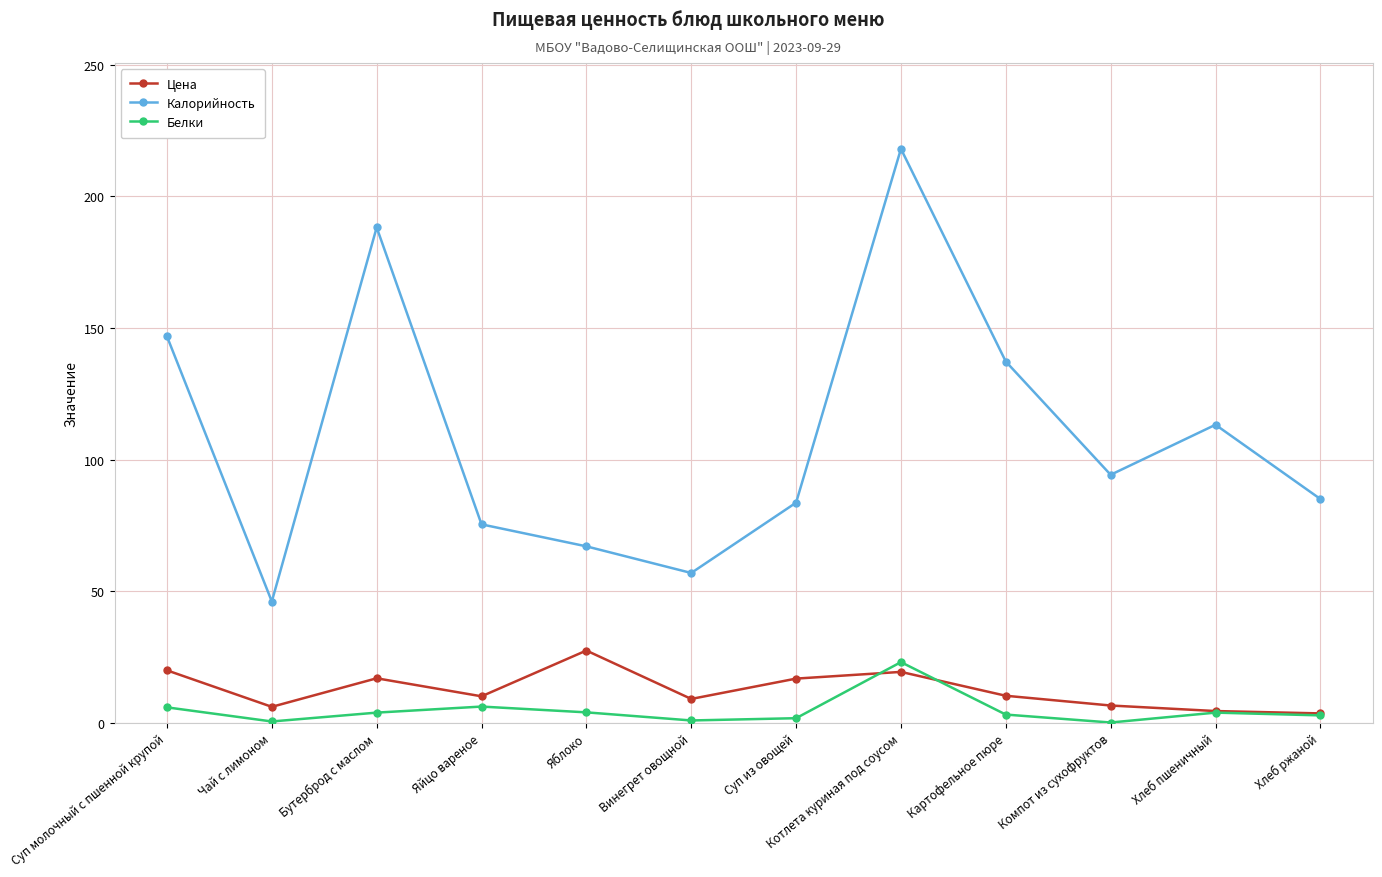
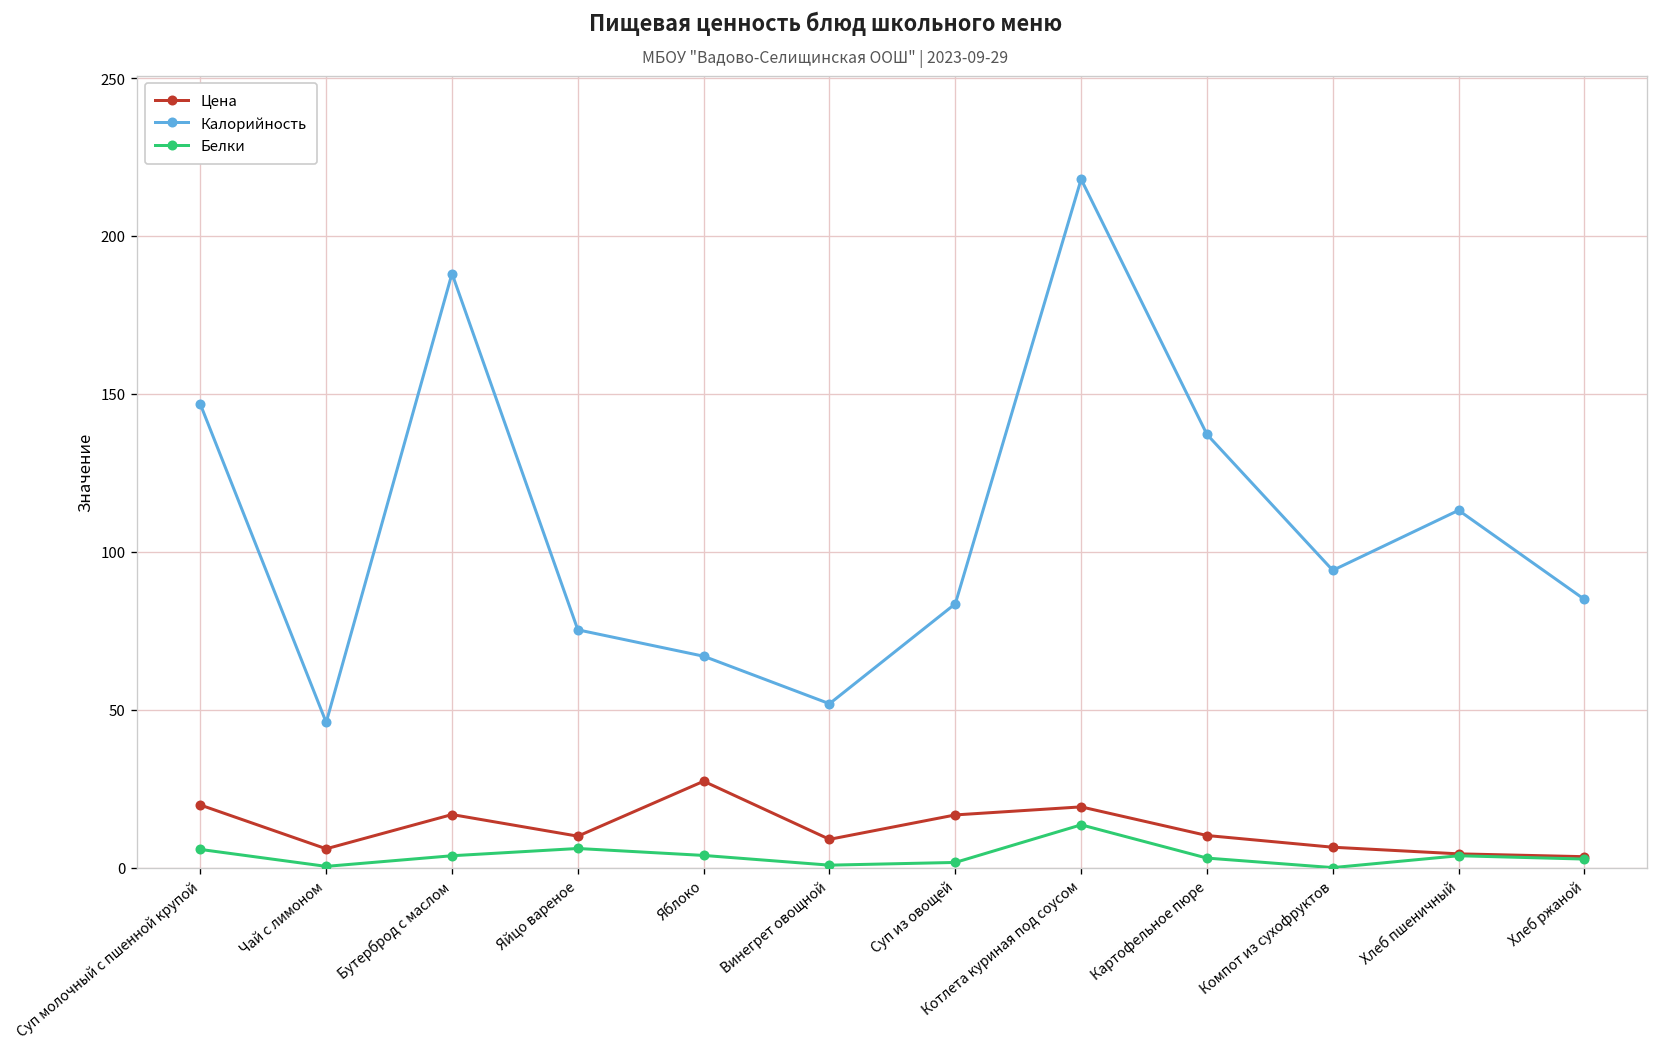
  {
    "Цена": {
      "Суп молочный с пшенной крупой": 20,
      "Чай с лимоном": 6,
      "Бутерброд с маслом": 17,
      "Яйцо вареное": 10,
      "Яблоко": 27,
      "Винегрет овощной": 9,
      "Суп из овощей": 17,
      "Котлета куриная под соусом": 19,
      "Картофельное пюре": 10,
      "Компот из сухофруктов": 7
    },
    "Калорийность": {
      "Суп молочный с пшенной крупой": 147,
      "Чай с лимоном": 46,
      "Бутерброд с маслом": 188,
      "Яйцо вареное": 75,
      "Яблоко": 67,
-     "Винегрет овощной": 57,
+     "Винегрет овощной": 52,
      "Суп из овощей": 84,
      "Котлета куриная под соусом": 218,
      "Картофельное пюре": 137,
      "Компот из сухофруктов": 94,
      "Хлеб пшеничный": 113,
      "Хлеб ржаной": 85
    },
    "Белки": {
      "Суп молочный с пшенной крупой": 6,
      "Чай с лимоном": 0,
      "Бутерброд с маслом": 4,
      "Яйцо вареное": 6,
      "Яблоко": 4,
      "Винегрет овощной": 1,
      "Суп из овощей": 2,
-     "Котлета куриная под соусом": 23,
+     "Котлета куриная под соусом": 14,
      "Картофельное пюре": 3,
      "Компот из сухофруктов": 0
    }
  }
